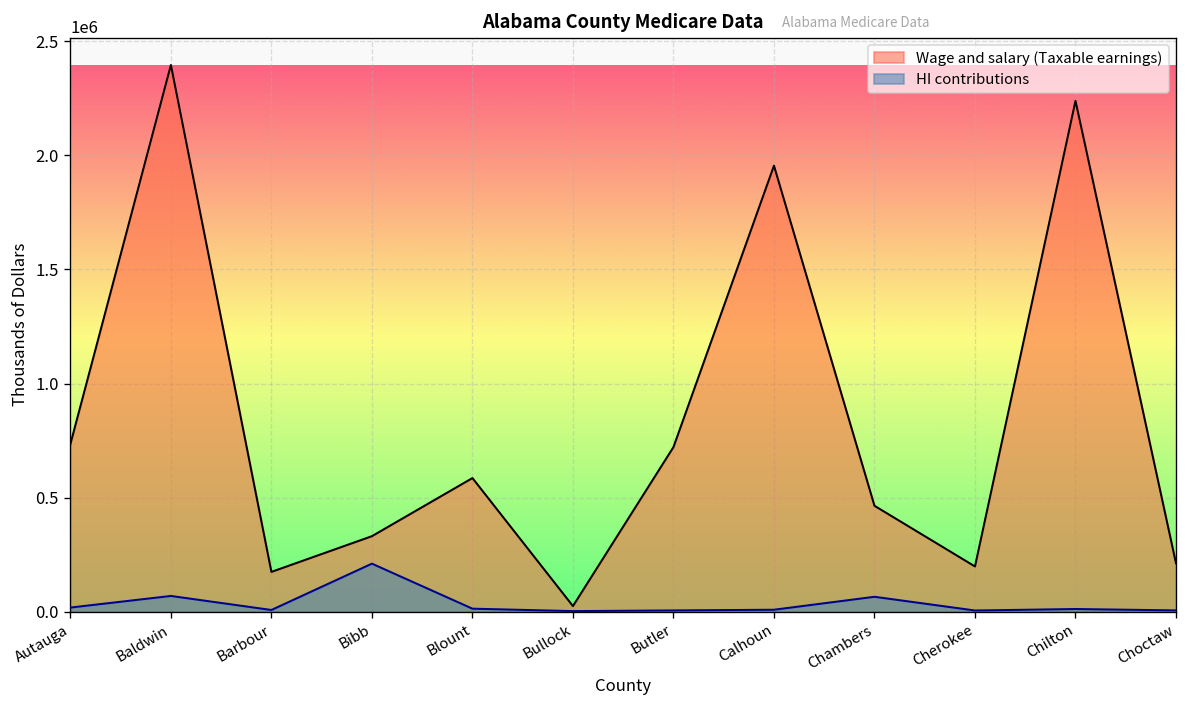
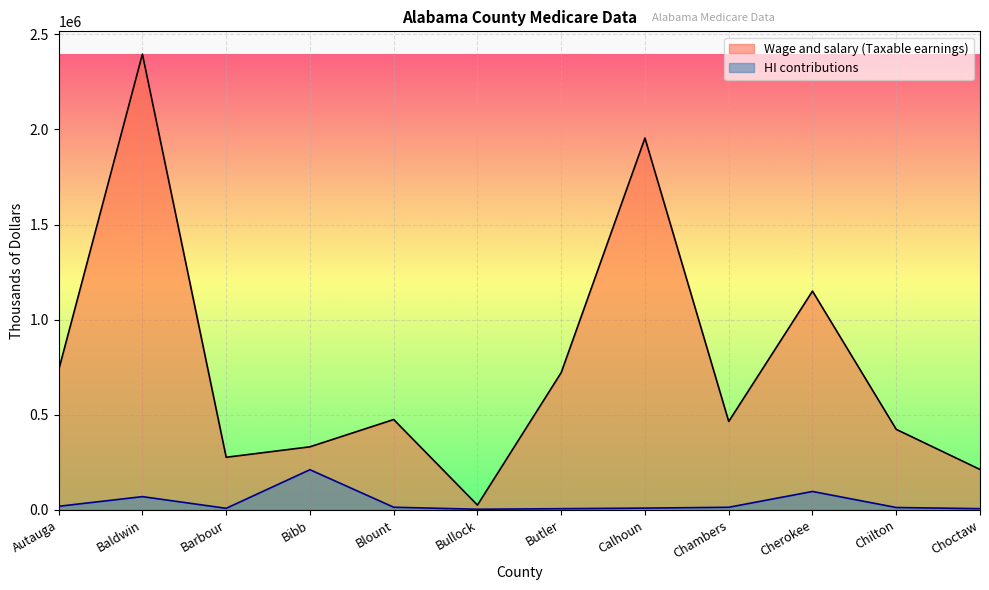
  {
    "Wage and salary (Taxable earnings)": {
      "Autauga": 740000,
      "Baldwin": 2400000,
-     "Barbour": 170000,
+     "Barbour": 280000,
      "Bibb": 330000,
-     "Blount": 590000,
+     "Blount": 470000,
      "Bullock": 30000,
      "Butler": 720000,
      "Calhoun": 1950000,
      "Chambers": 460000,
-     "Cherokee": 200000,
-     "Chilton": 2240000,
+     "Cherokee": 1150000,
+     "Chilton": 420000,
      "Choctaw": 210000
    },
    "HI contributions": {
      "Autauga": 20000,
      "Baldwin": 70000,
      "Barbour": 10000,
      "Bibb": 210000,
      "Blount": 10000,
      "Bullock": 0,
      "Butler": 10000,
      "Calhoun": 10000,
-     "Chambers": 70000,
-     "Cherokee": 10000,
+     "Chambers": 10000,
+     "Cherokee": 100000,
      "Chilton": 10000,
      "Choctaw": 10000
    }
  }
